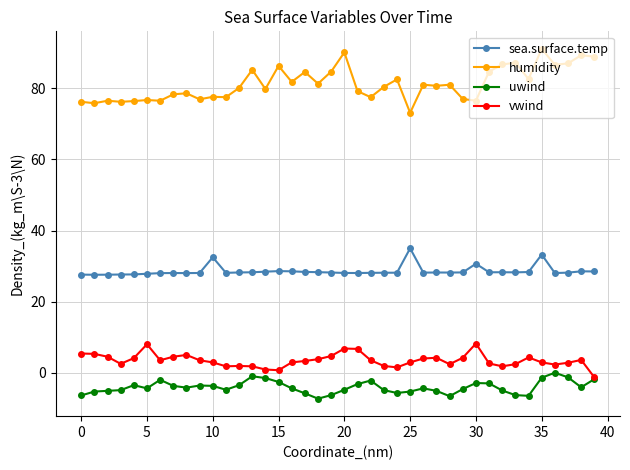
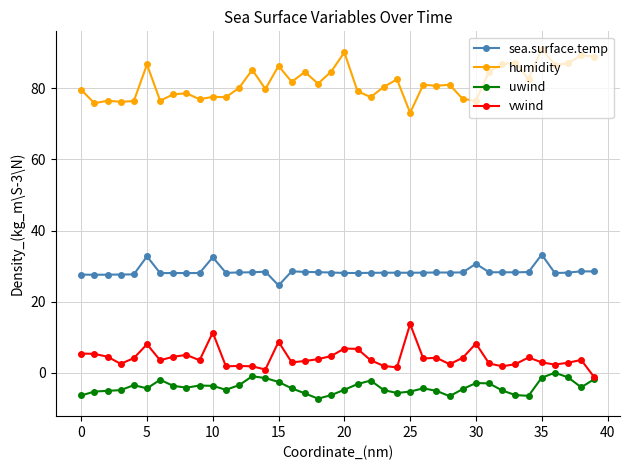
  {
    "sea.surface.temp": {
      "0": 28,
-     "5": 28,
+     "5": 33,
      "10": 32,
-     "15": 29,
+     "15": 25,
      "20": 28,
-     "25": 35,
+     "25": 28,
      "30": 31,
      "35": 33
    },
    "humidity": {
-     "0": 76,
-     "5": 77,
+     "0": 80,
+     "5": 87,
      "10": 78,
      "15": 86,
      "20": 90,
      "25": 73
    },
    "uwind": {
      "0": -6,
      "5": -4,
      "10": -4,
      "15": -3,
      "20": -5,
      "25": -5,
      "30": -3,
      "35": -1
    },
    "vwind": {
      "0": 5,
      "5": 8,
-     "10": 3,
-     "15": 1,
+     "10": 11,
+     "15": 9,
      "20": 7,
-     "25": 3,
+     "25": 14,
      "30": 8,
      "35": 3
    }
  }
